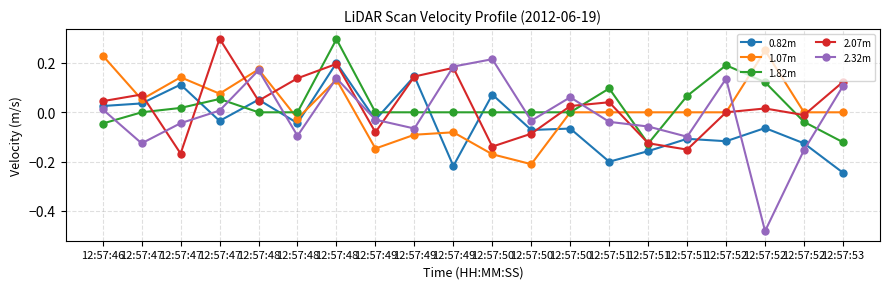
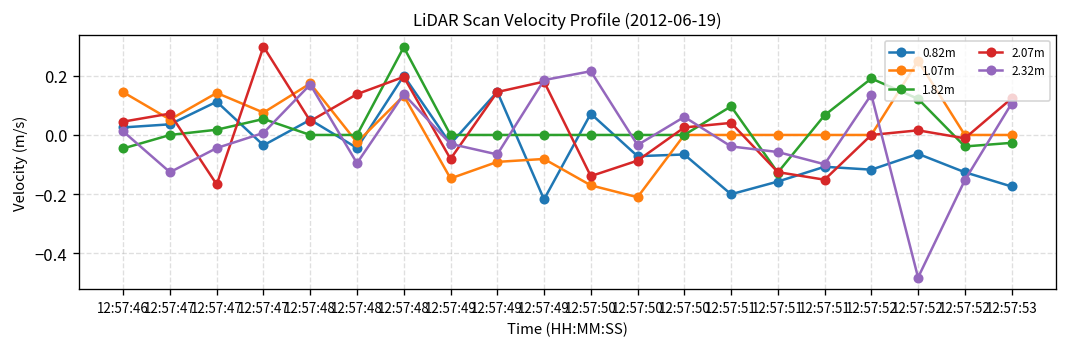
  {
    "0.82m": {
      "12:57:46": 0.03,
-     "12:57:53": -0.24
+     "12:57:53": -0.17
    },
    "1.07m": {
-     "12:57:46": 0.23,
+     "12:57:46": 0.14,
      "12:57:53": 0.00
    },
    "1.82m": {
      "12:57:46": -0.05,
-     "12:57:53": -0.12
+     "12:57:53": -0.03
    },
    "2.07m": {
      "12:57:46": 0.05,
      "12:57:53": 0.12
    },
    "2.32m": {
      "12:57:46": 0.01,
      "12:57:53": 0.11
    }
  }
